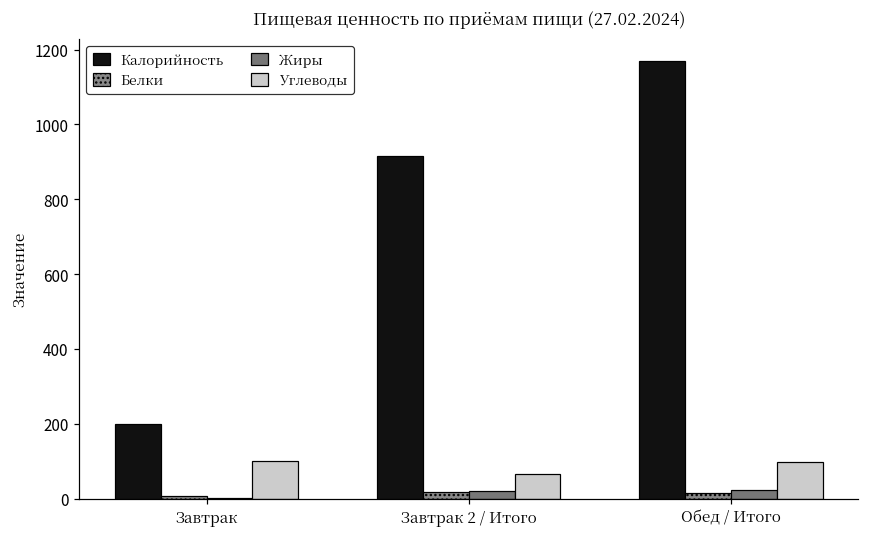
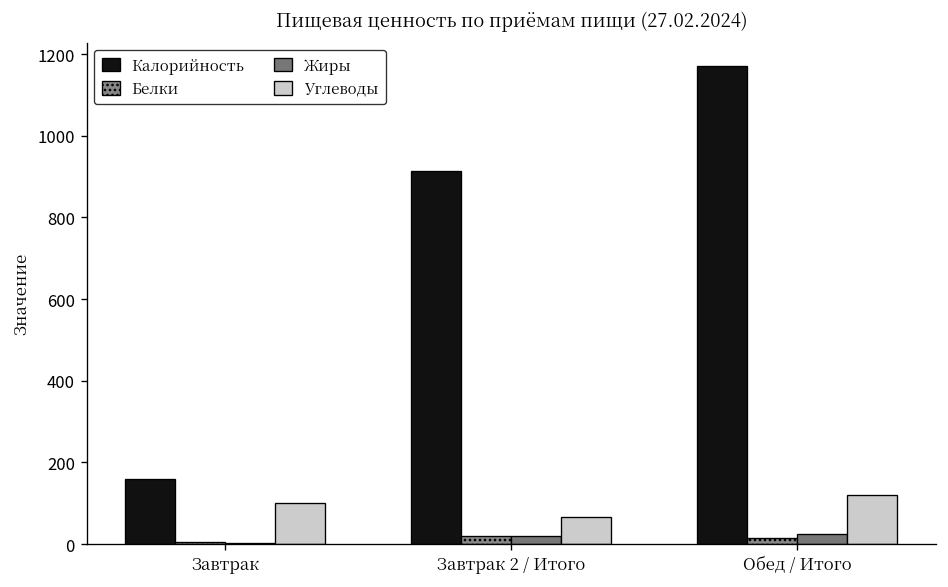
  {
    "Калорийность": {
-     "Завтрак": 200,
+     "Завтрак": 160,
      "Завтрак 2 / Итого": 920,
      "Обед / Итого": 1170
    },
    "Углеводы": {
      "Завтрак": 100,
      "Завтрак 2 / Итого": 70,
-     "Обед / Итого": 100
+     "Обед / Итого": 120
    }
  }
